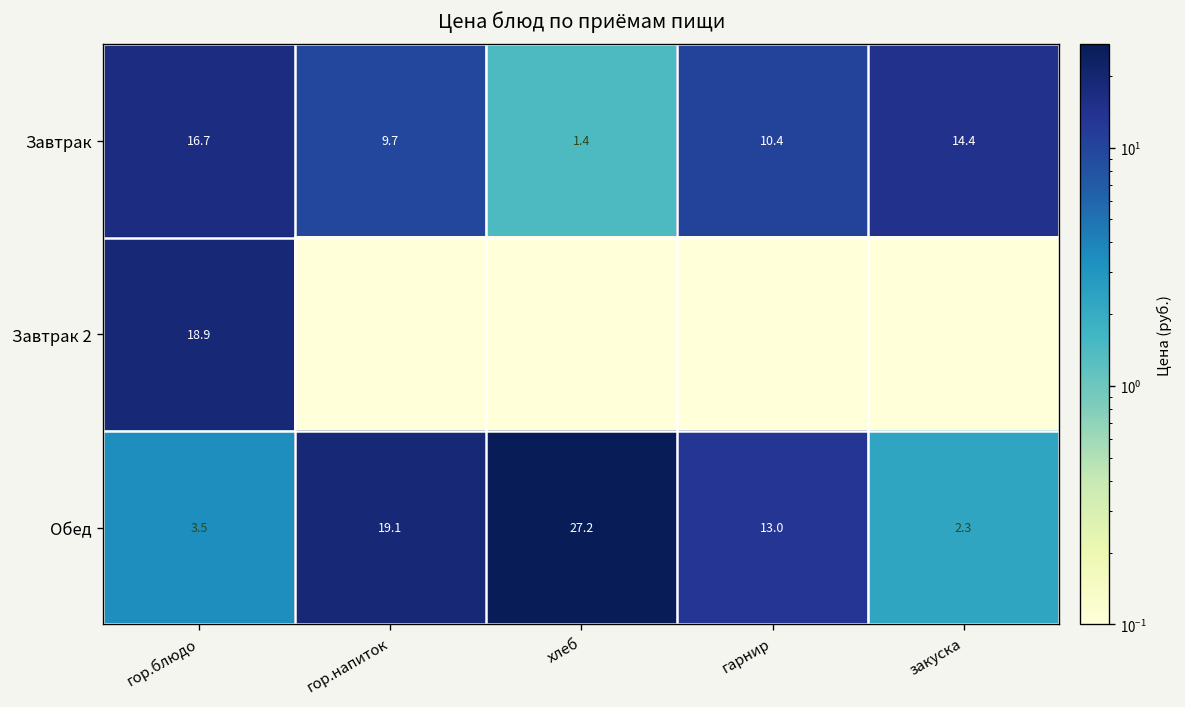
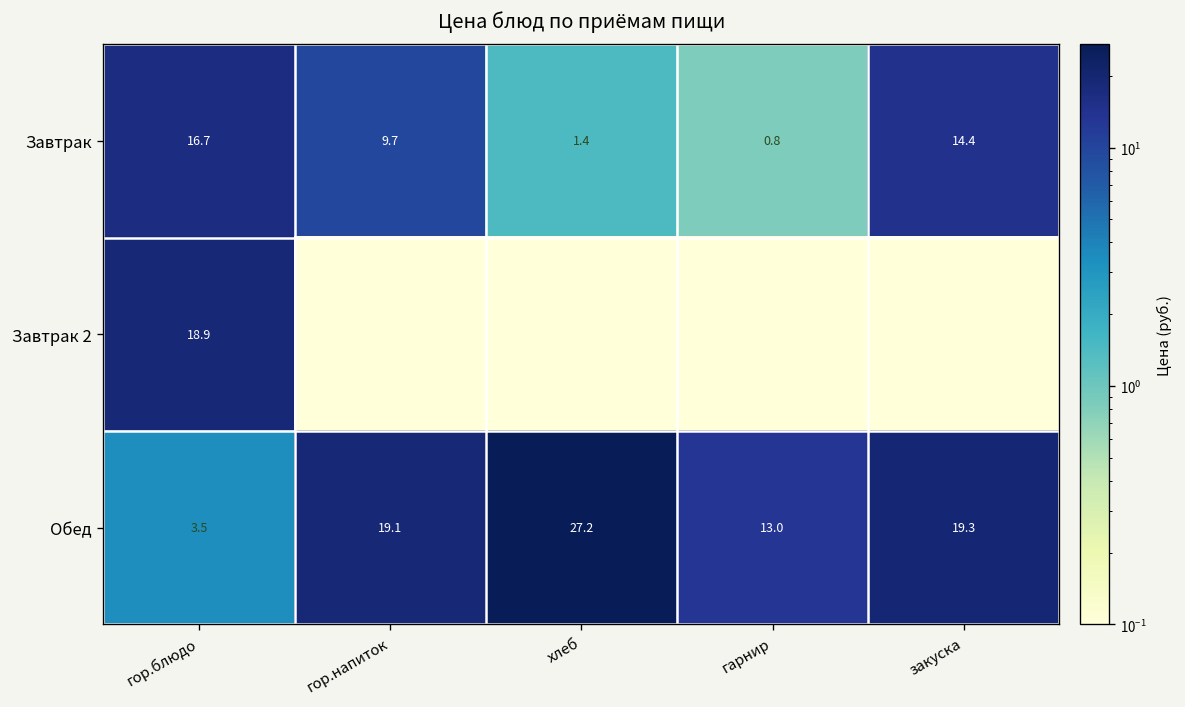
  {
    "Завтрак": {
      "гор.блюдо": 16.7,
      "гор.напиток": 9.7,
      "хлеб": 1.4,
-     "гарнир": 10.4,
+     "гарнир": 0.8,
      "закуска": 14.4
    },
    "Завтрак 2": {
      "гор.блюдо": 18.9
    },
    "Обед": {
      "гор.блюдо": 3.5,
      "гор.напиток": 19.1,
      "хлеб": 27.2,
      "гарнир": 13.0,
-     "закуска": 2.3
+     "закуска": 19.3
    }
  }
